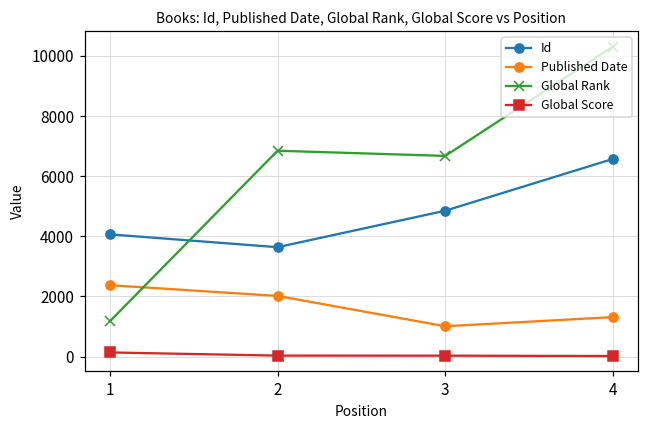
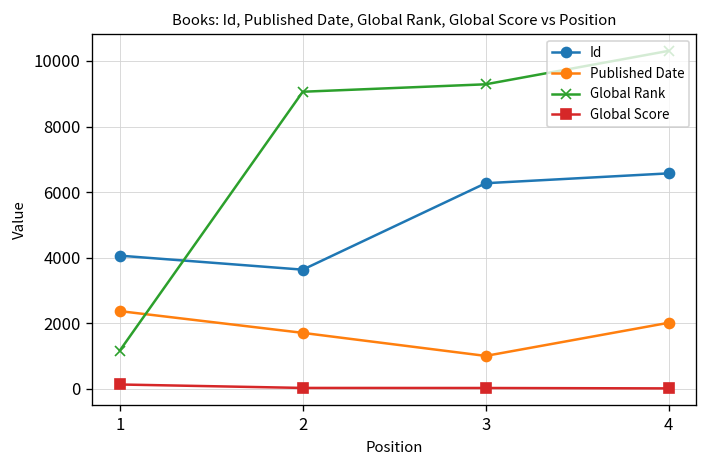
  {
    "Id": {
      "1": 4100,
      "2": 3600,
-     "3": 4900,
+     "3": 6300,
      "4": 6600
    },
    "Published Date": {
      "1": 2400,
-     "2": 2000,
+     "2": 1700,
      "3": 1000,
-     "4": 1300
+     "4": 2000
    },
    "Global Rank": {
      "1": 1200,
-     "2": 6800,
-     "3": 6700
+     "2": 9100,
+     "3": 9300
    },
    "Global Score": {
      "1": 100,
      "2": 0,
      "3": 0,
      "4": 0
    }
  }
